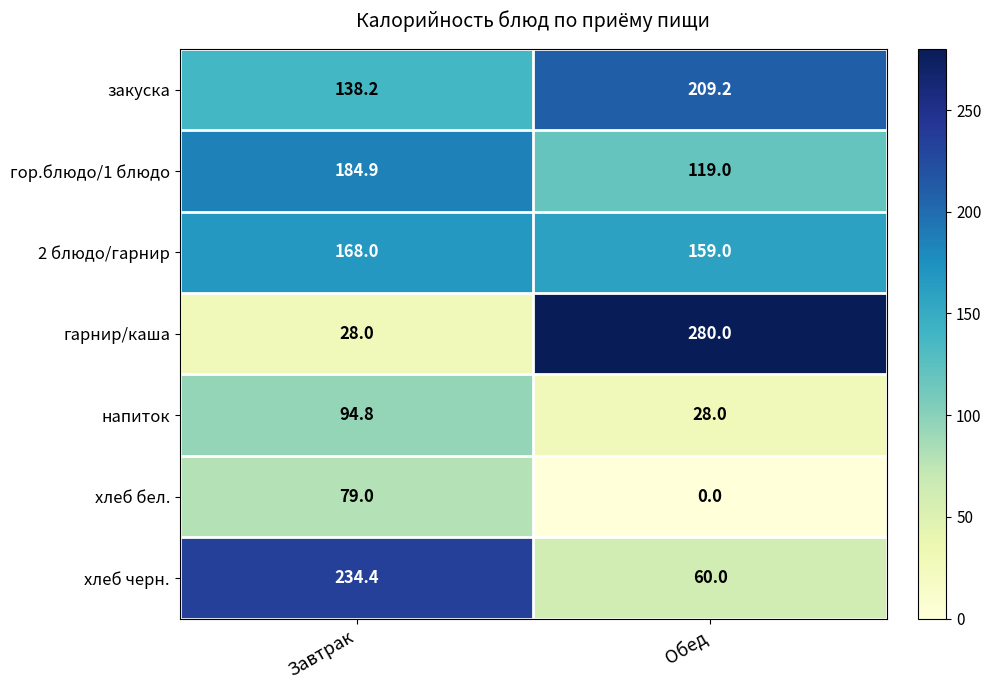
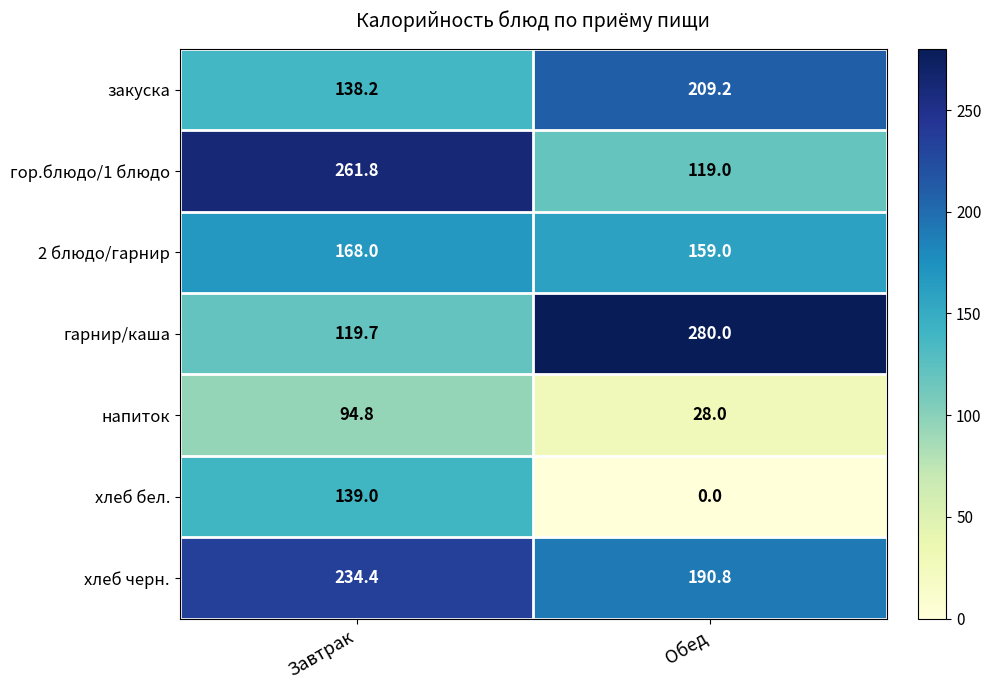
  {
    "закуска": {
      "Завтрак": 138.2,
      "Обед": 209.2
    },
    "гор.блюдо/1 блюдо": {
-     "Завтрак": 184.9,
+     "Завтрак": 261.8,
      "Обед": 119.0
    },
    "2 блюдо/гарнир": {
      "Завтрак": 168.0,
      "Обед": 159.0
    },
    "гарнир/каша": {
-     "Завтрак": 28.0,
+     "Завтрак": 119.7,
      "Обед": 280.0
    },
    "напиток": {
      "Завтрак": 94.8,
      "Обед": 28.0
    },
    "хлеб бел.": {
-     "Завтрак": 79.0,
+     "Завтрак": 139.0,
      "Обед": 0.0
    },
    "хлеб черн.": {
      "Завтрак": 234.4,
-     "Обед": 60.0
+     "Обед": 190.8
    }
  }
